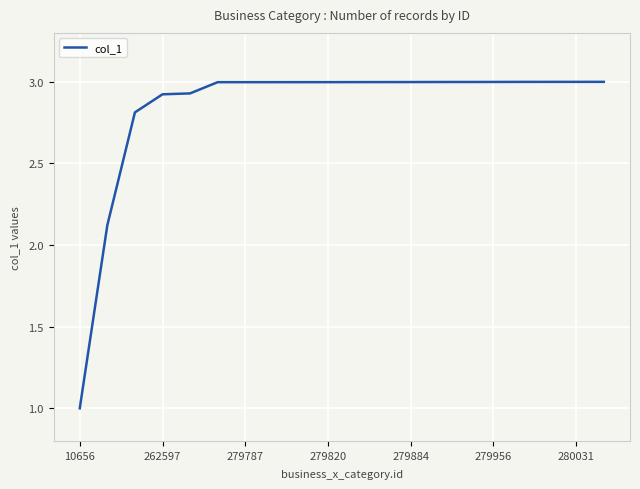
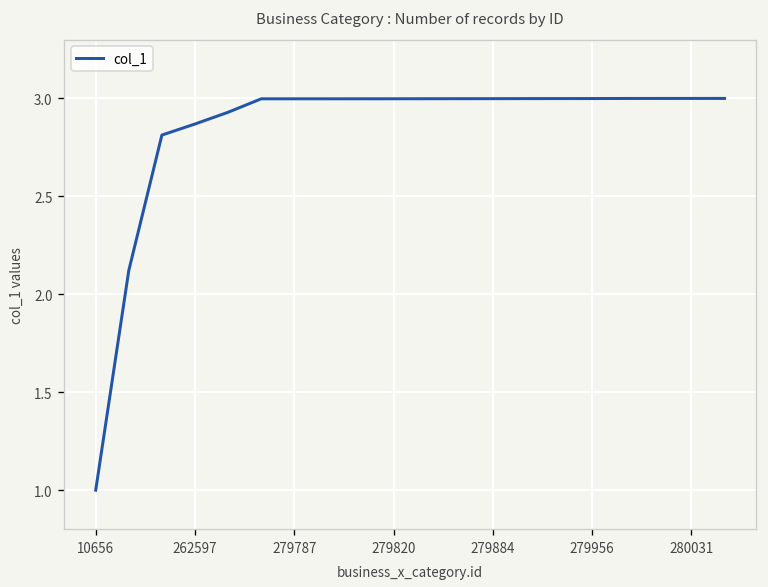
  {
    "10656": 1.00,
-   "262597": 2.92,
+   "262597": 2.87,
    "279787": 3.00,
    "279820": 3.00,
    "279884": 3.00,
    "279956": 3.00,
    "280031": 3.00
  }
